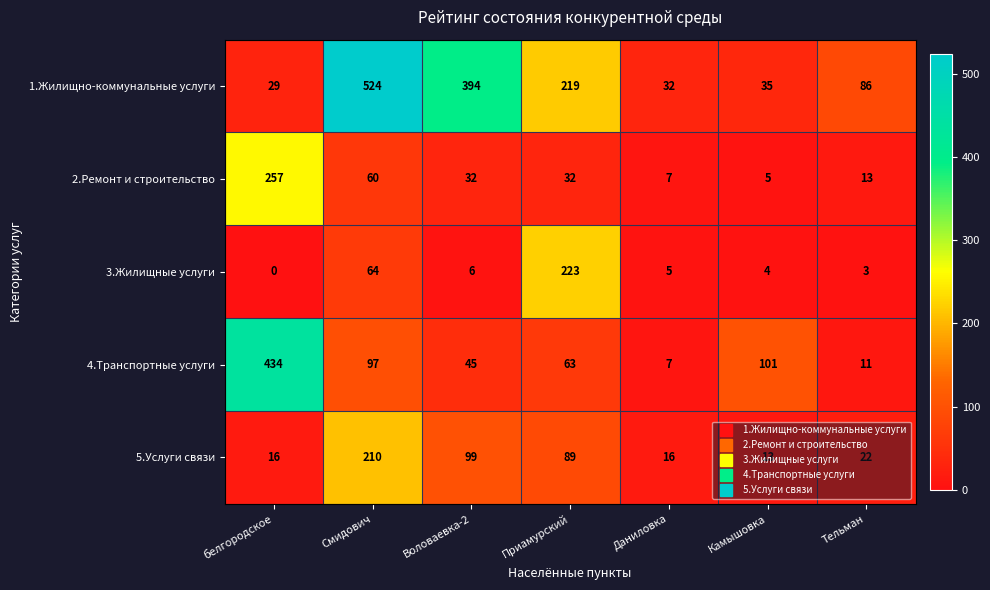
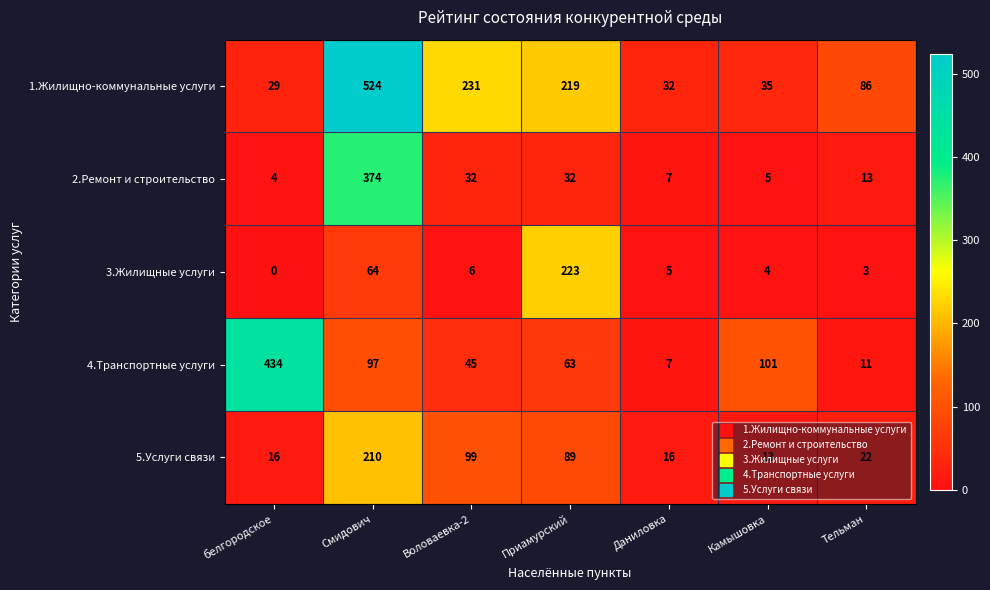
  {
    "1.Жилищно-коммунальные услуги": {
      "белгородское": 29,
      "Смидович": 524,
-     "Воловаевка-2": 394,
+     "Воловаевка-2": 231,
      "Приамурский": 219,
      "Даниловка": 32,
      "Камышовка": 35,
      "Тельман": 86
    },
    "2.Ремонт и строительство": {
-     "белгородское": 257,
-     "Смидович": 60,
+     "белгородское": 4,
+     "Смидович": 374,
      "Воловаевка-2": 32,
      "Приамурский": 32,
      "Даниловка": 7,
      "Камышовка": 5,
      "Тельман": 13
    },
    "3.Жилищные услуги": {
      "белгородское": 0,
      "Смидович": 64,
      "Воловаевка-2": 6,
      "Приамурский": 223,
      "Даниловка": 5,
      "Камышовка": 4,
      "Тельман": 3
    },
    "4.Транспортные услуги": {
      "белгородское": 434,
      "Смидович": 97,
      "Воловаевка-2": 45,
      "Приамурский": 63,
      "Даниловка": 7,
      "Камышовка": 101,
      "Тельман": 11
    },
    "5.Услуги связи": {
      "белгородское": 16,
      "Смидович": 210,
      "Воловаевка-2": 99,
      "Приамурский": 89,
      "Даниловка": 16
    }
  }
